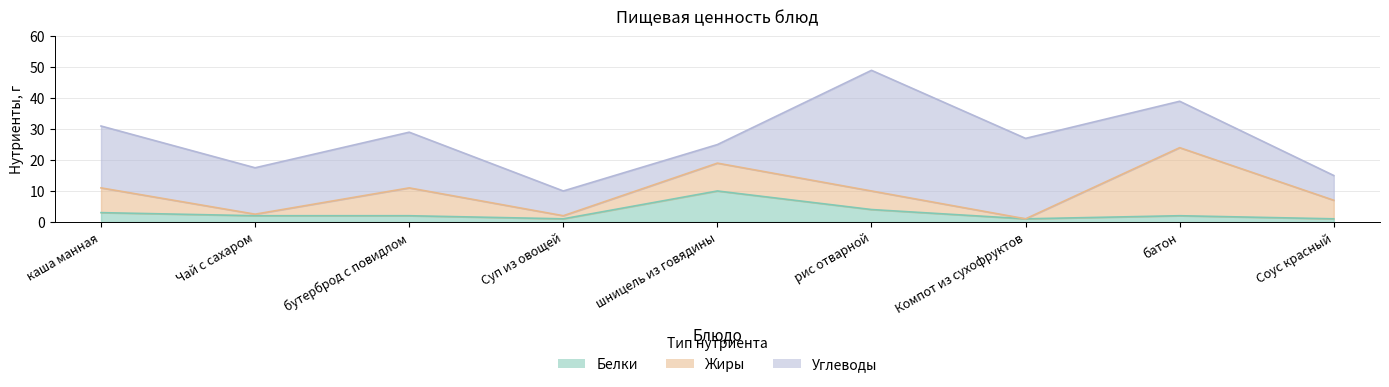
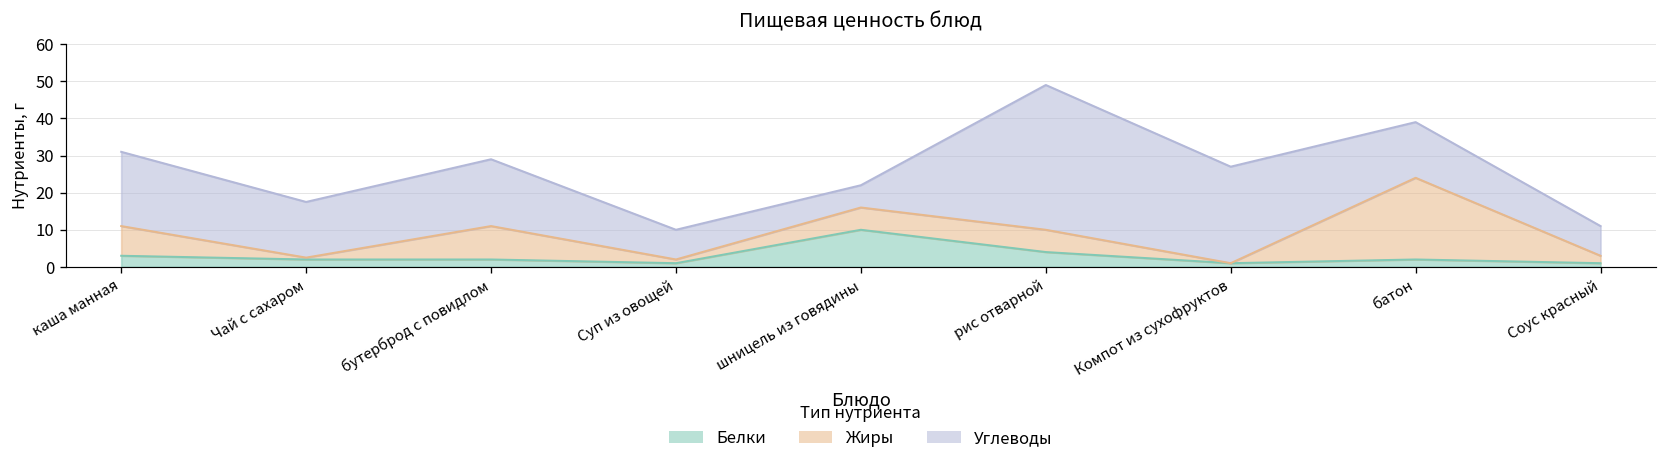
  {
    "Жиры": {
      "каша манная": 8,
      "бутерброд с повидлом": 9,
      "Суп из овощей": 1,
-     "шницель из говядины": 9,
+     "шницель из говядины": 6,
      "рис отварной": 6,
      "батон": 22,
-     "Соус красный": 6
+     "Соус красный": 2
    }
  }
